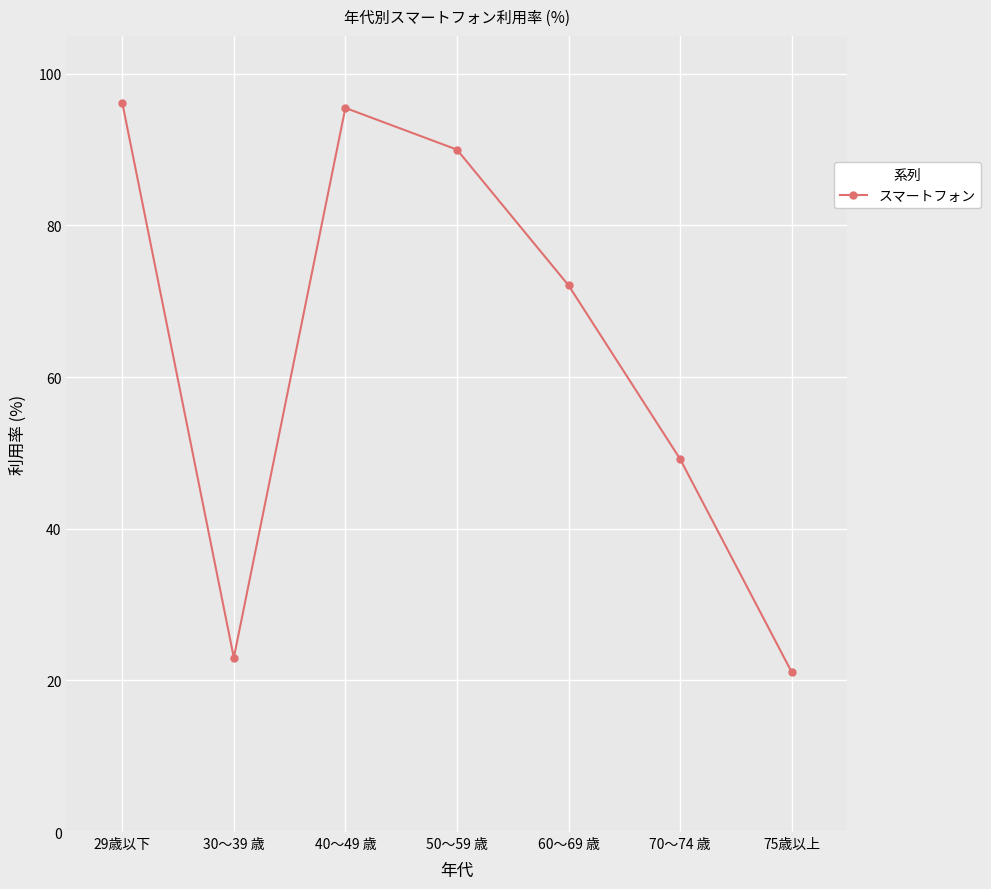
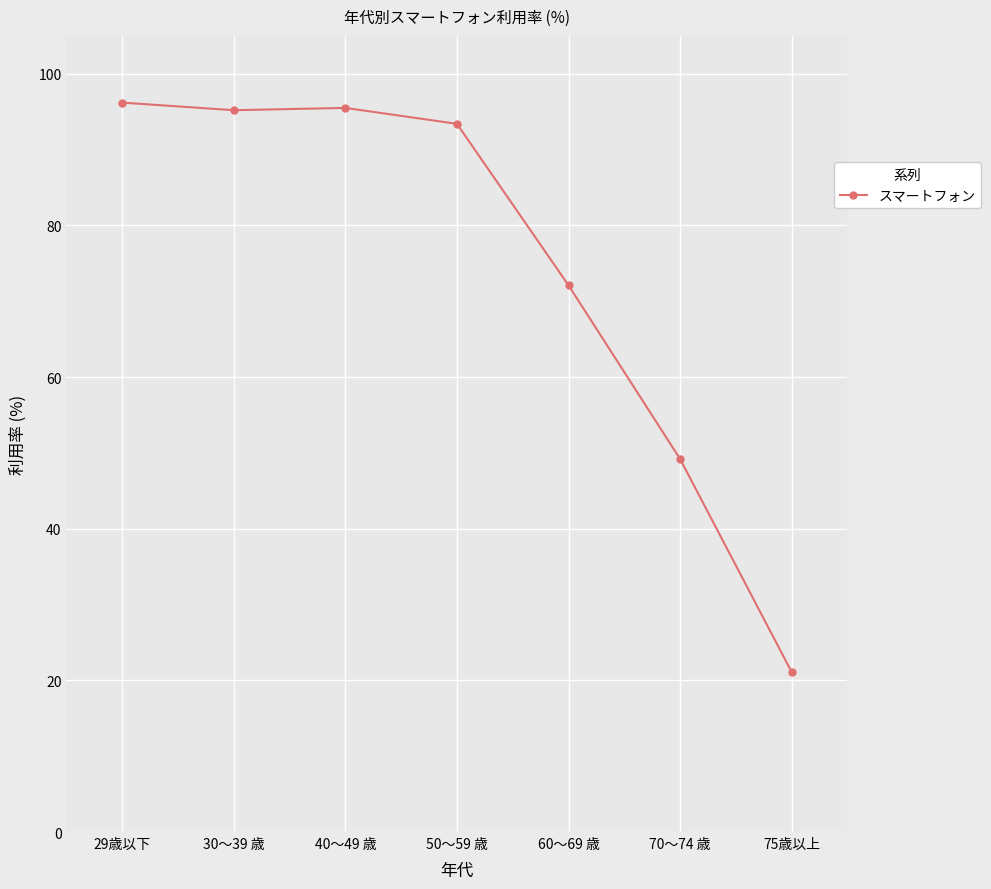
  {
    "29歳以下": 96,
-   "30～39 歳": 23,
+   "30～39 歳": 95,
    "40～49 歳": 96,
-   "50～59 歳": 90,
+   "50～59 歳": 93,
    "60～69 歳": 72,
    "70～74 歳": 49,
    "75歳以上": 21
  }
